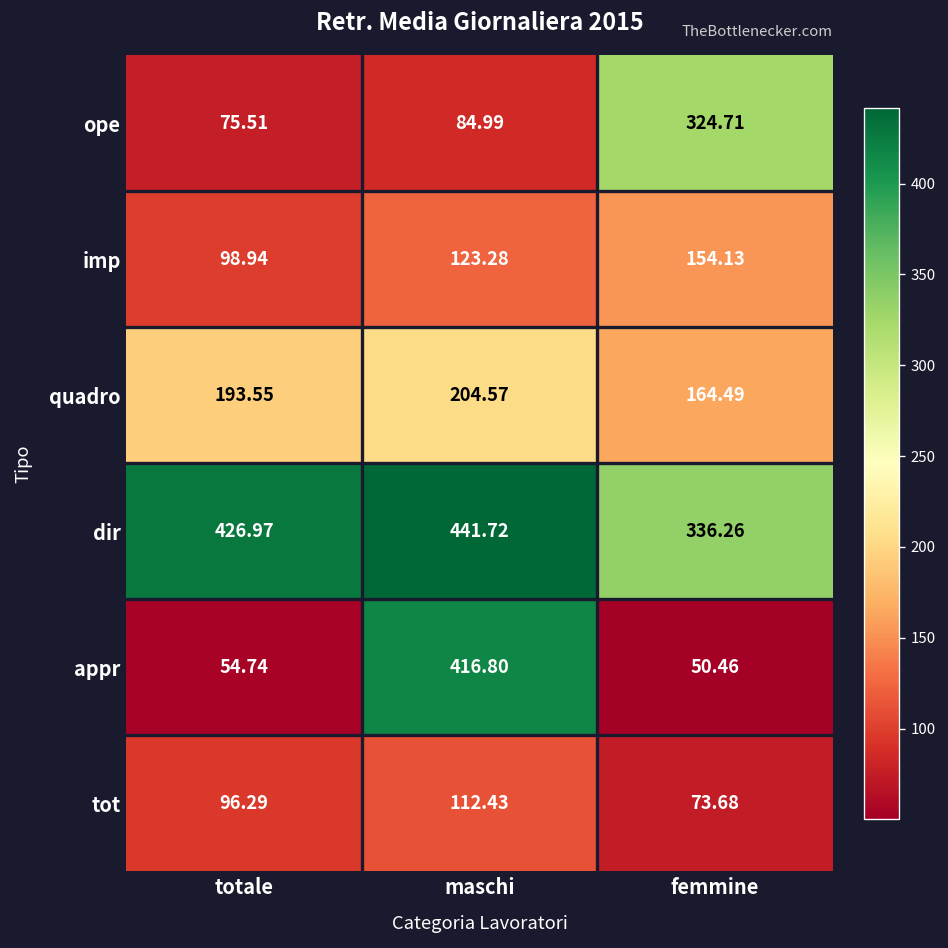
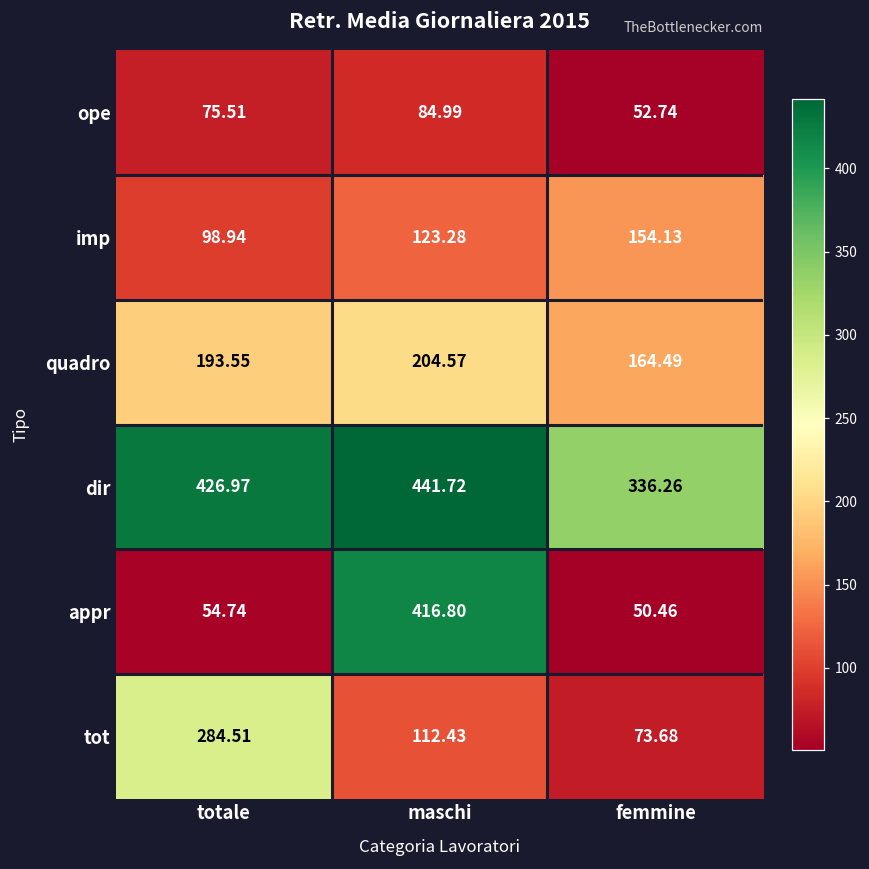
  {
    "ope": {
      "totale": 75.51,
      "maschi": 84.99,
-     "femmine": 324.71
+     "femmine": 52.74
    },
    "imp": {
      "totale": 98.94,
      "maschi": 123.28,
      "femmine": 154.13
    },
    "quadro": {
      "totale": 193.55,
      "maschi": 204.57,
      "femmine": 164.49
    },
    "dir": {
      "totale": 426.97,
      "maschi": 441.72,
      "femmine": 336.26
    },
    "appr": {
      "totale": 54.74,
      "maschi": 416.80,
      "femmine": 50.46
    },
    "tot": {
-     "totale": 96.29,
+     "totale": 284.51,
      "maschi": 112.43,
      "femmine": 73.68
    }
  }
